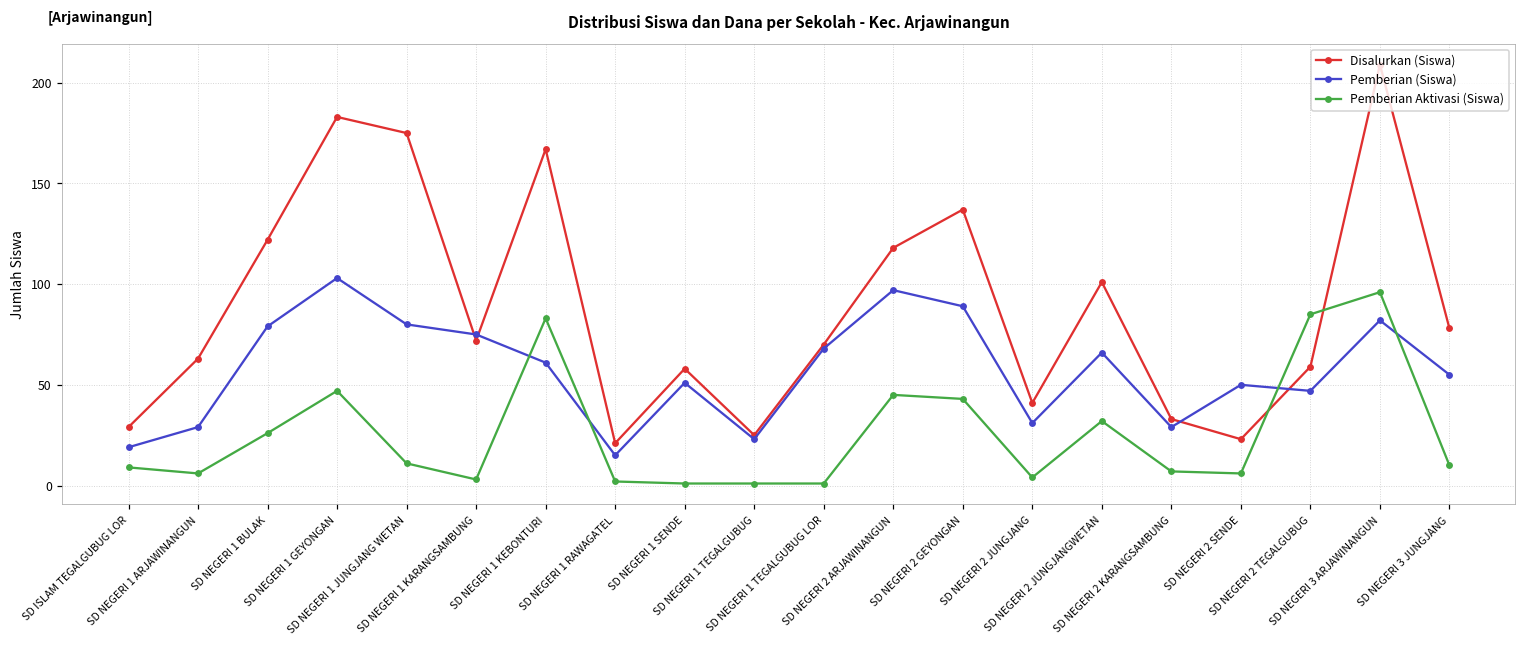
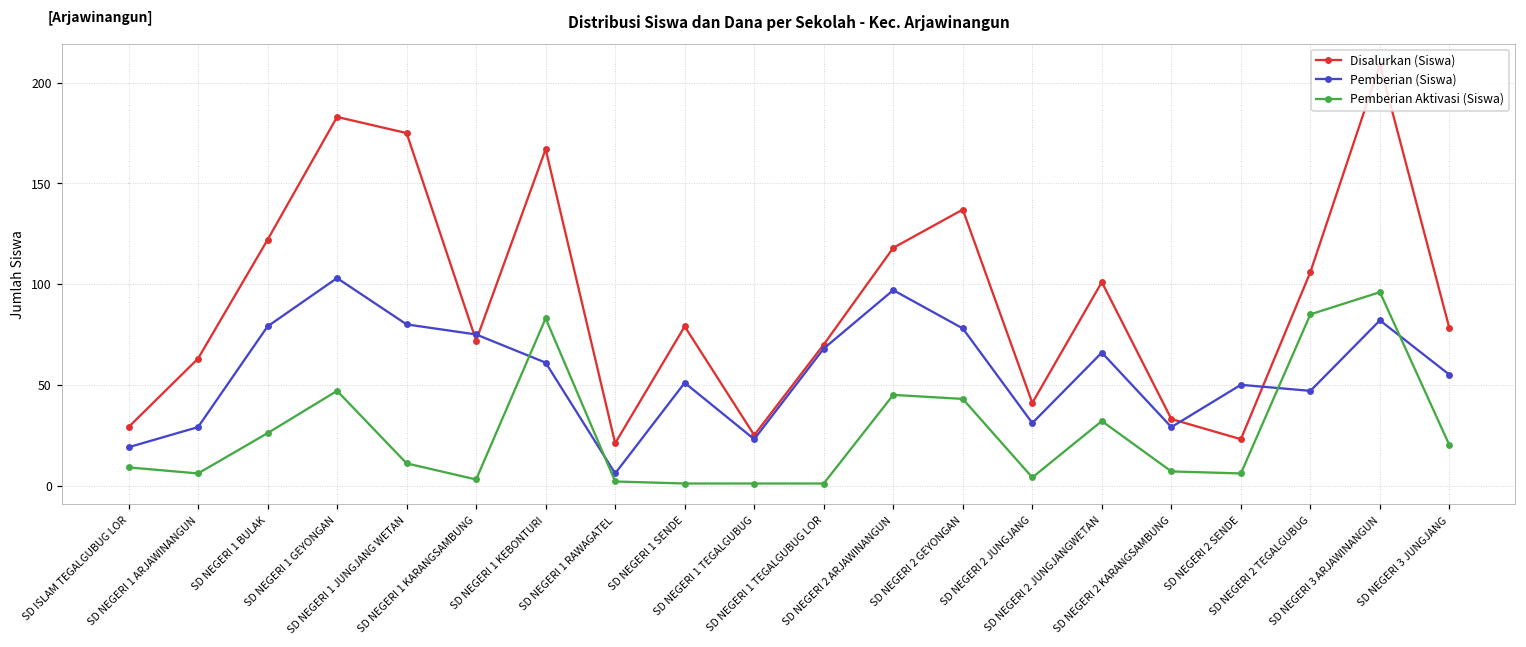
  {
    "Disalurkan (Siswa)": {
      "SD ISLAM TEGALGUBUG LOR": 29,
      "SD NEGERI 1 ARJAWINANGUN": 63,
      "SD NEGERI 1 BULAK": 122,
      "SD NEGERI 1 GEYONGAN": 183,
      "SD NEGERI 1 JUNGJANG WETAN": 175,
      "SD NEGERI 1 KARANGSAMBUNG": 72,
      "SD NEGERI 1 KEBONTURI": 167,
      "SD NEGERI 1 RAWAGATEL": 21,
-     "SD NEGERI 1 SENDE": 58,
+     "SD NEGERI 1 SENDE": 79,
      "SD NEGERI 1 TEGALGUBUG": 25,
      "SD NEGERI 1 TEGALGUBUG LOR": 70,
      "SD NEGERI 2 ARJAWINANGUN": 118,
      "SD NEGERI 2 GEYONGAN": 137,
      "SD NEGERI 2 JUNGJANG": 41,
      "SD NEGERI 2 JUNGJANGWETAN": 101,
      "SD NEGERI 2 KARANGSAMBUNG": 33,
      "SD NEGERI 2 SENDE": 23,
-     "SD NEGERI 2 TEGALGUBUG": 59,
+     "SD NEGERI 2 TEGALGUBUG": 106,
      "SD NEGERI 3 JUNGJANG": 78
    },
    "Pemberian (Siswa)": {
      "SD ISLAM TEGALGUBUG LOR": 19,
      "SD NEGERI 1 ARJAWINANGUN": 29,
      "SD NEGERI 1 BULAK": 79,
      "SD NEGERI 1 GEYONGAN": 103,
      "SD NEGERI 1 JUNGJANG WETAN": 80,
      "SD NEGERI 1 KARANGSAMBUNG": 75,
      "SD NEGERI 1 KEBONTURI": 61,
-     "SD NEGERI 1 RAWAGATEL": 15,
+     "SD NEGERI 1 RAWAGATEL": 6,
      "SD NEGERI 1 SENDE": 51,
      "SD NEGERI 1 TEGALGUBUG": 23,
      "SD NEGERI 1 TEGALGUBUG LOR": 68,
      "SD NEGERI 2 ARJAWINANGUN": 97,
-     "SD NEGERI 2 GEYONGAN": 89,
+     "SD NEGERI 2 GEYONGAN": 78,
      "SD NEGERI 2 JUNGJANG": 31,
      "SD NEGERI 2 JUNGJANGWETAN": 66,
      "SD NEGERI 2 KARANGSAMBUNG": 29,
      "SD NEGERI 2 SENDE": 50,
      "SD NEGERI 2 TEGALGUBUG": 47,
      "SD NEGERI 3 ARJAWINANGUN": 82,
      "SD NEGERI 3 JUNGJANG": 55
    },
    "Pemberian Aktivasi (Siswa)": {
      "SD ISLAM TEGALGUBUG LOR": 9,
      "SD NEGERI 1 ARJAWINANGUN": 6,
      "SD NEGERI 1 BULAK": 26,
      "SD NEGERI 1 GEYONGAN": 47,
      "SD NEGERI 1 JUNGJANG WETAN": 11,
      "SD NEGERI 1 KARANGSAMBUNG": 3,
      "SD NEGERI 1 KEBONTURI": 83,
      "SD NEGERI 1 RAWAGATEL": 2,
      "SD NEGERI 1 SENDE": 1,
      "SD NEGERI 1 TEGALGUBUG": 1,
      "SD NEGERI 1 TEGALGUBUG LOR": 1,
      "SD NEGERI 2 ARJAWINANGUN": 45,
      "SD NEGERI 2 GEYONGAN": 43,
      "SD NEGERI 2 JUNGJANG": 4,
      "SD NEGERI 2 JUNGJANGWETAN": 32,
      "SD NEGERI 2 KARANGSAMBUNG": 7,
      "SD NEGERI 2 SENDE": 6,
      "SD NEGERI 2 TEGALGUBUG": 85,
      "SD NEGERI 3 ARJAWINANGUN": 96,
-     "SD NEGERI 3 JUNGJANG": 10
+     "SD NEGERI 3 JUNGJANG": 20
    }
  }
